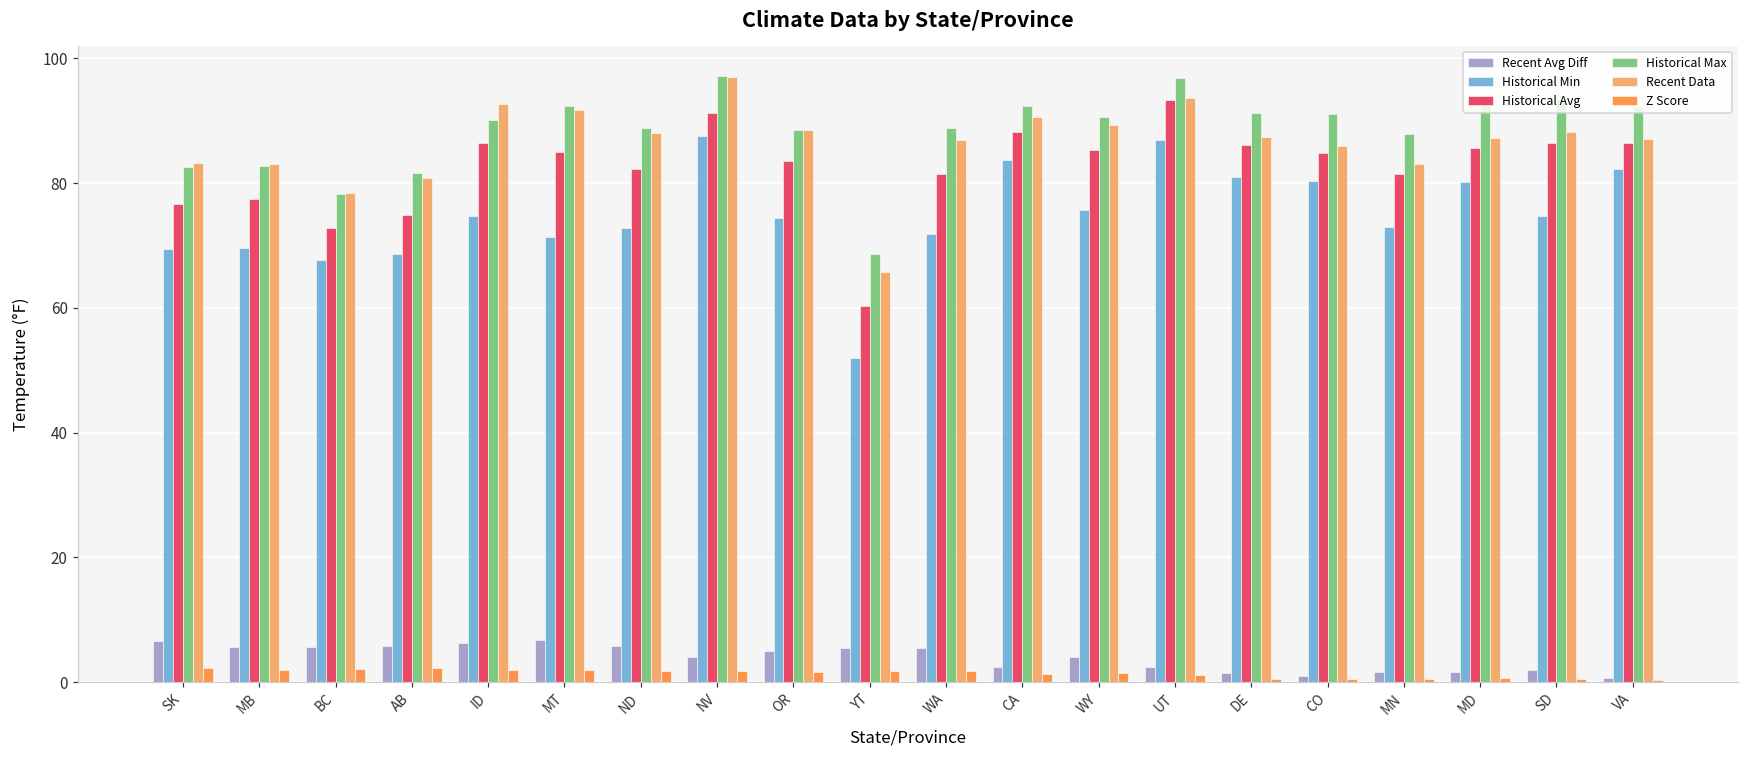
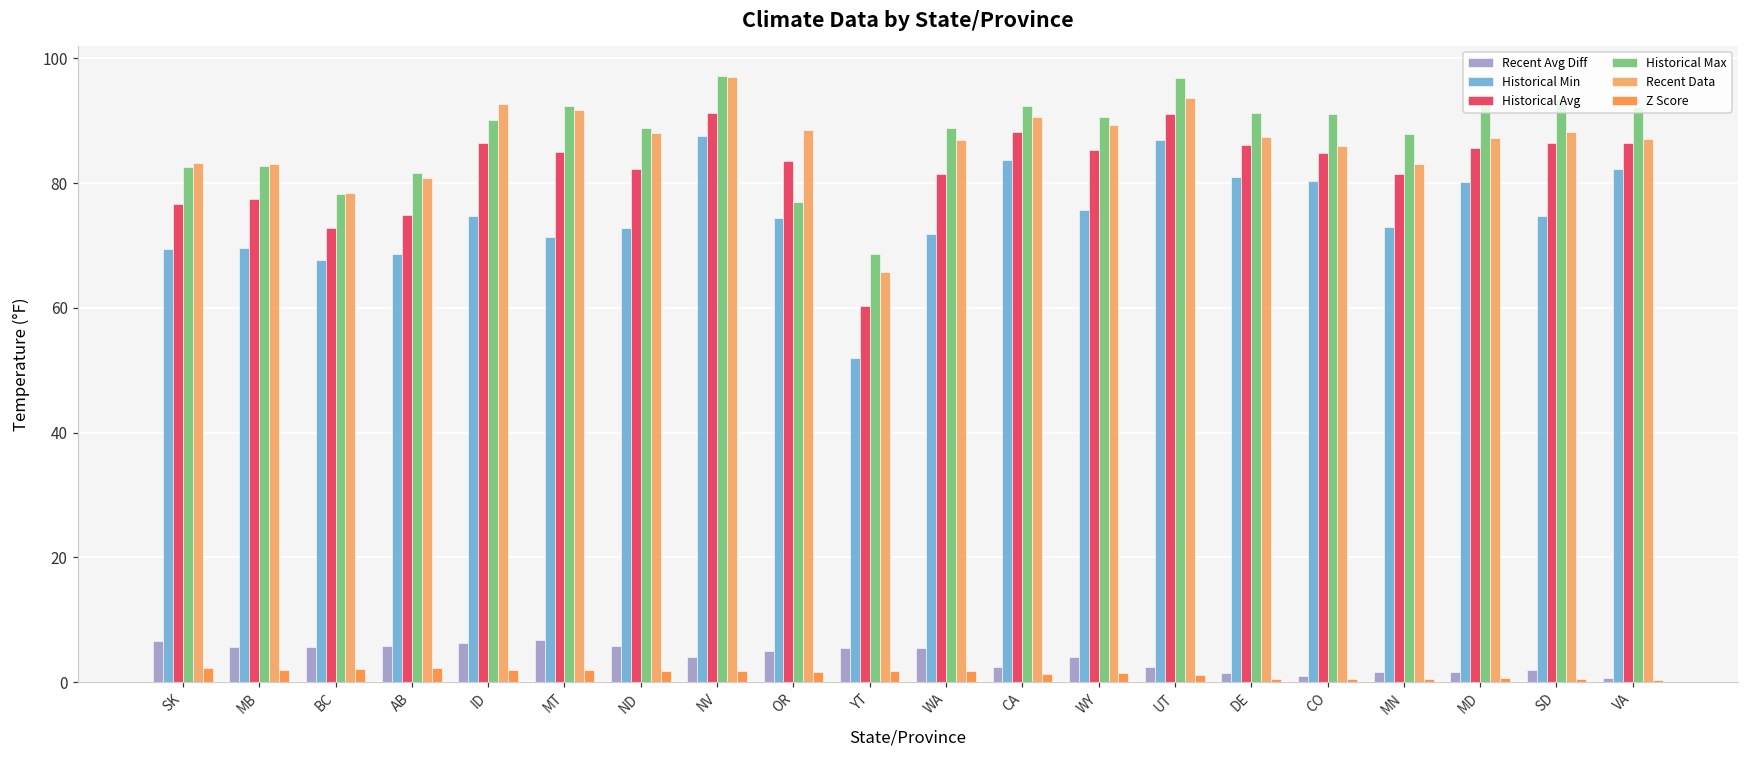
  {
    "Historical Avg": {
      "SK": 77,
      "MB": 77,
      "BC": 73,
      "AB": 75,
      "ID": 86,
      "MT": 85,
      "ND": 82,
      "NV": 91,
      "OR": 84,
      "YT": 60,
      "WA": 81,
      "CA": 88,
      "WY": 85,
-     "UT": 93,
+     "UT": 91,
      "DE": 86,
      "CO": 85,
      "MN": 81,
      "MD": 86,
      "SD": 86,
      "VA": 86
    },
    "Historical Max": {
      "SK": 83,
      "MB": 83,
      "BC": 78,
      "AB": 82,
      "ID": 90,
      "MT": 92,
      "ND": 89,
      "NV": 97,
-     "OR": 89,
+     "OR": 77,
      "YT": 69,
      "WA": 89,
      "CA": 92,
      "WY": 91,
      "UT": 97,
      "DE": 91,
      "CO": 91,
      "MN": 88
    }
  }
